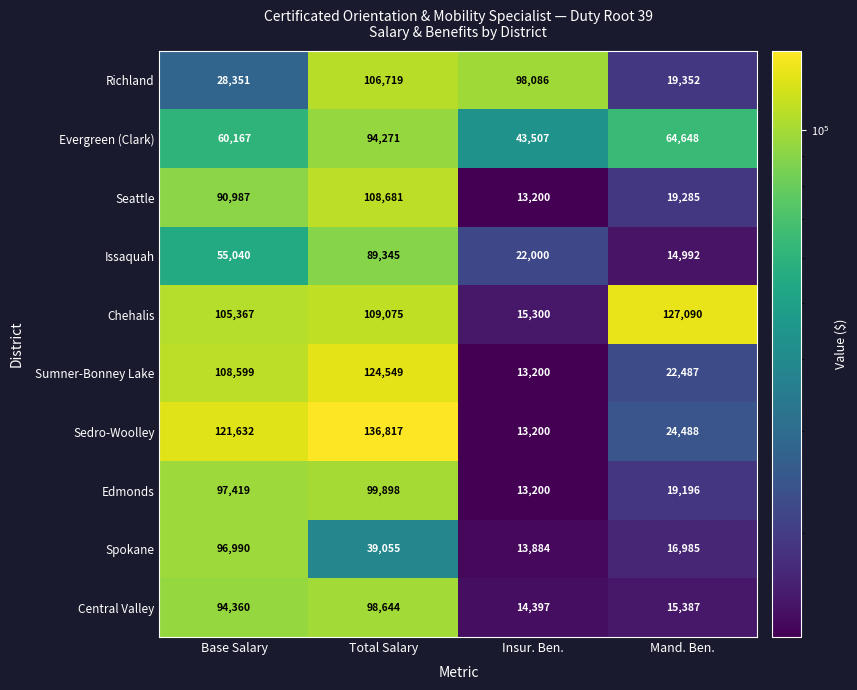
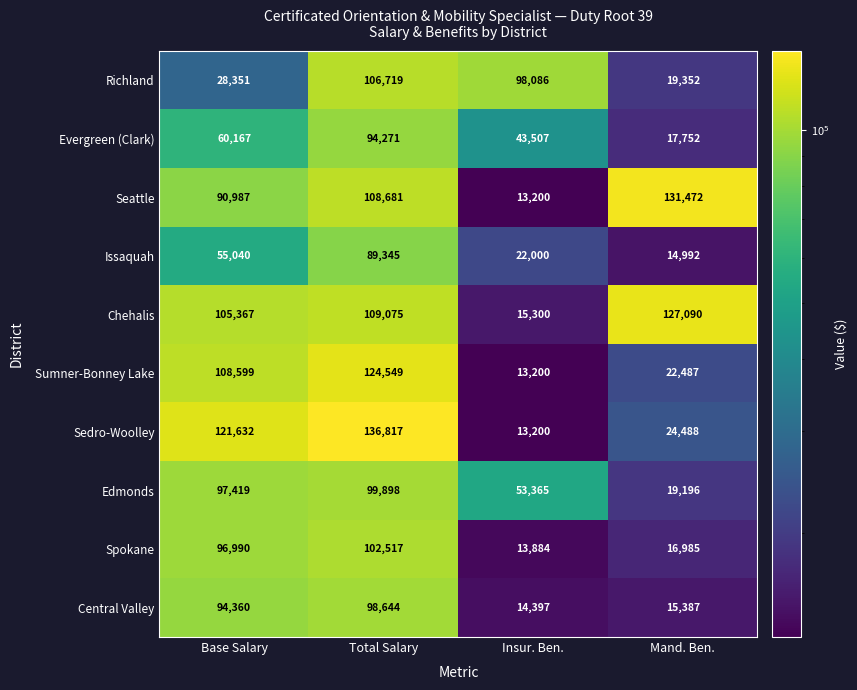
  {
    "Richland": {
      "Base Salary": "28,351",
      "Total Salary": "106,719",
      "Insur. Ben.": "98,086",
      "Mand. Ben.": "19,352"
    },
    "Evergreen (Clark)": {
      "Base Salary": "60,167",
      "Total Salary": "94,271",
      "Insur. Ben.": "43,507",
-     "Mand. Ben.": "64,648"
+     "Mand. Ben.": "17,752"
    },
    "Seattle": {
      "Base Salary": "90,987",
      "Total Salary": "108,681",
      "Insur. Ben.": "13,200",
-     "Mand. Ben.": "19,285"
+     "Mand. Ben.": "131,472"
    },
    "Issaquah": {
      "Base Salary": "55,040",
      "Total Salary": "89,345",
      "Insur. Ben.": "22,000",
      "Mand. Ben.": "14,992"
    },
    "Chehalis": {
      "Base Salary": "105,367",
      "Total Salary": "109,075",
      "Insur. Ben.": "15,300",
      "Mand. Ben.": "127,090"
    },
    "Sumner-Bonney Lake": {
      "Base Salary": "108,599",
      "Total Salary": "124,549",
      "Insur. Ben.": "13,200",
      "Mand. Ben.": "22,487"
    },
    "Sedro-Woolley": {
      "Base Salary": "121,632",
      "Total Salary": "136,817",
      "Insur. Ben.": "13,200",
      "Mand. Ben.": "24,488"
    },
    "Edmonds": {
      "Base Salary": "97,419",
      "Total Salary": "99,898",
-     "Insur. Ben.": "13,200",
+     "Insur. Ben.": "53,365",
      "Mand. Ben.": "19,196"
    },
    "Spokane": {
      "Base Salary": "96,990",
-     "Total Salary": "39,055",
+     "Total Salary": "102,517",
      "Insur. Ben.": "13,884",
      "Mand. Ben.": "16,985"
    },
    "Central Valley": {
      "Base Salary": "94,360",
      "Total Salary": "98,644",
      "Insur. Ben.": "14,397",
      "Mand. Ben.": "15,387"
    }
  }
